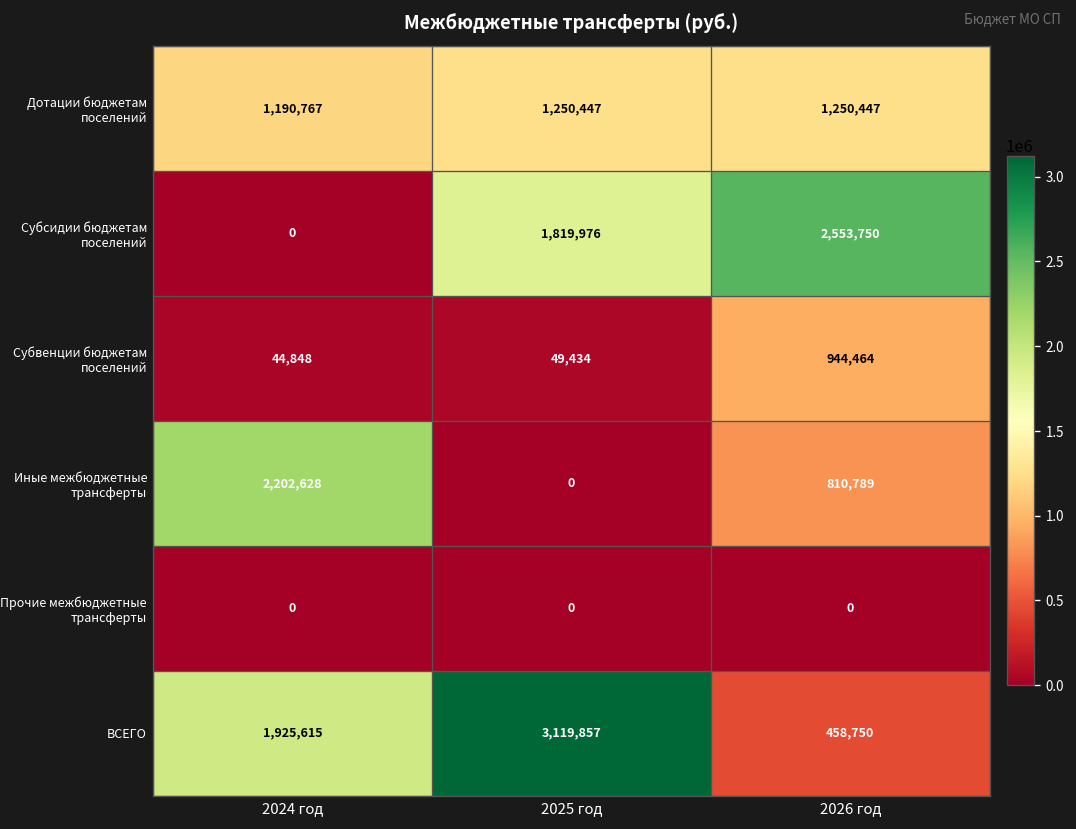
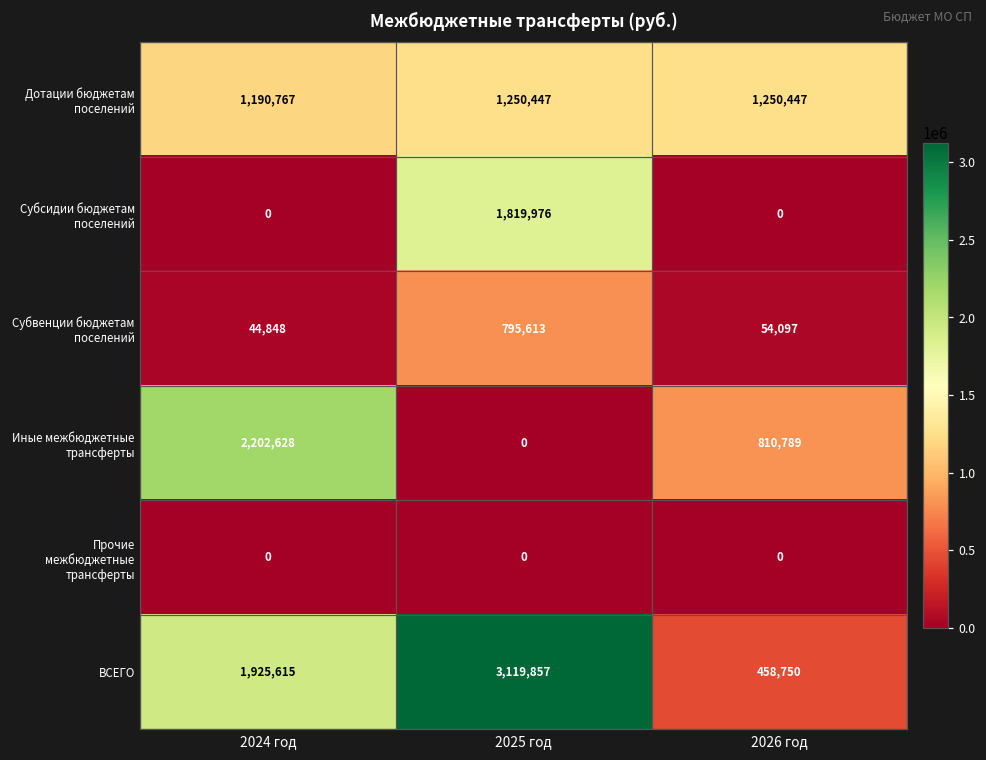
  {
    "Дотации бюджетам поселений": {
      "2024 год": "1,190,767",
      "2025 год": "1,250,447",
      "2026 год": "1,250,447"
    },
    "Субсидии бюджетам поселений": {
      "2024 год": "0",
      "2025 год": "1,819,976",
-     "2026 год": "2,553,750"
+     "2026 год": "0"
    },
    "Субвенции бюджетам поселений": {
      "2024 год": "44,848",
-     "2025 год": "49,434",
-     "2026 год": "944,464"
+     "2025 год": "795,613",
+     "2026 год": "54,097"
    },
    "Иные межбюджетные трансферты": {
      "2024 год": "2,202,628",
      "2025 год": "0",
      "2026 год": "810,789"
    },
    "Прочие межбюджетные трансферты": {
      "2024 год": "0",
      "2025 год": "0",
      "2026 год": "0"
    },
    "ВСЕГО": {
      "2024 год": "1,925,615",
      "2025 год": "3,119,857",
      "2026 год": "458,750"
    }
  }
